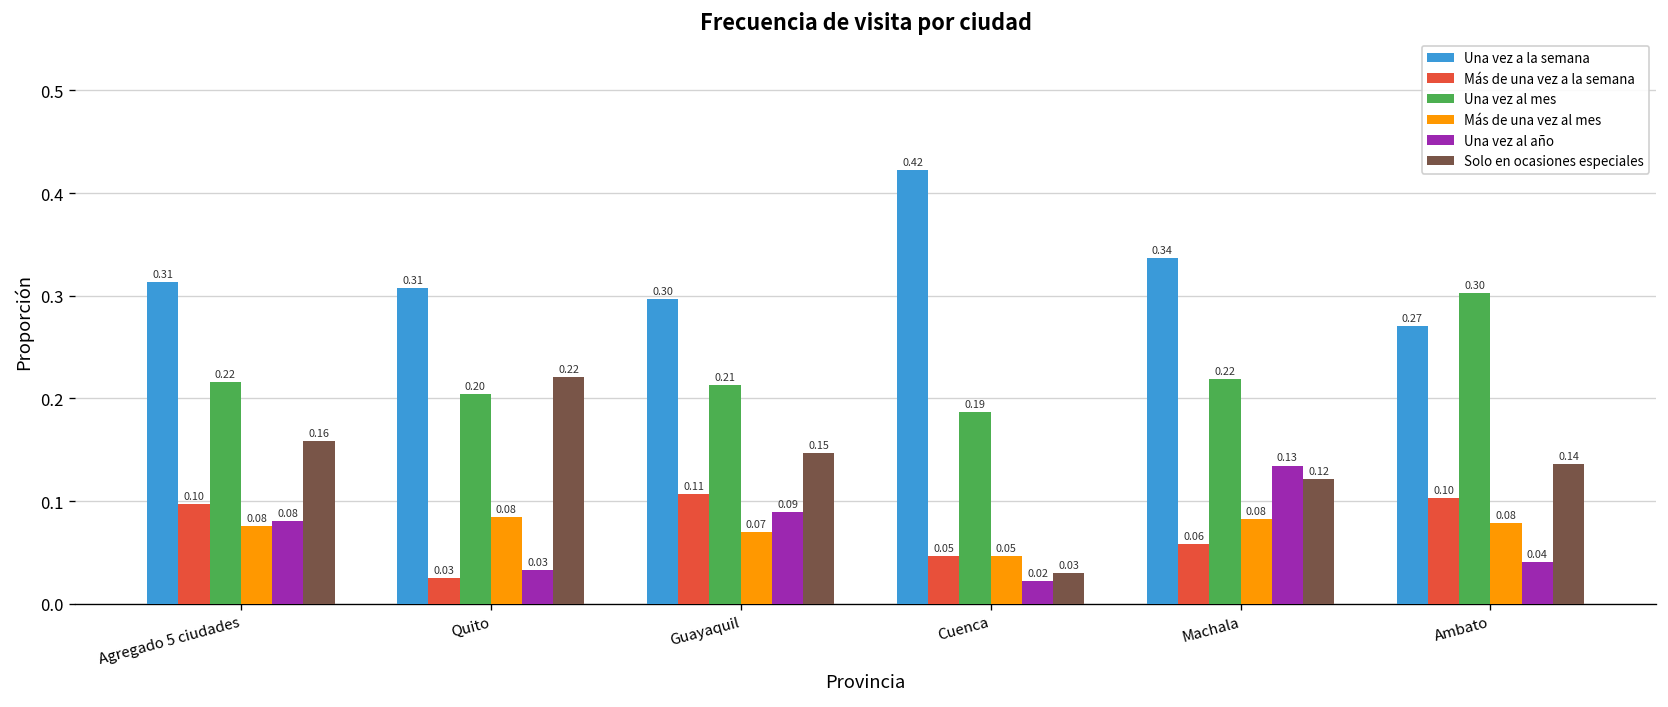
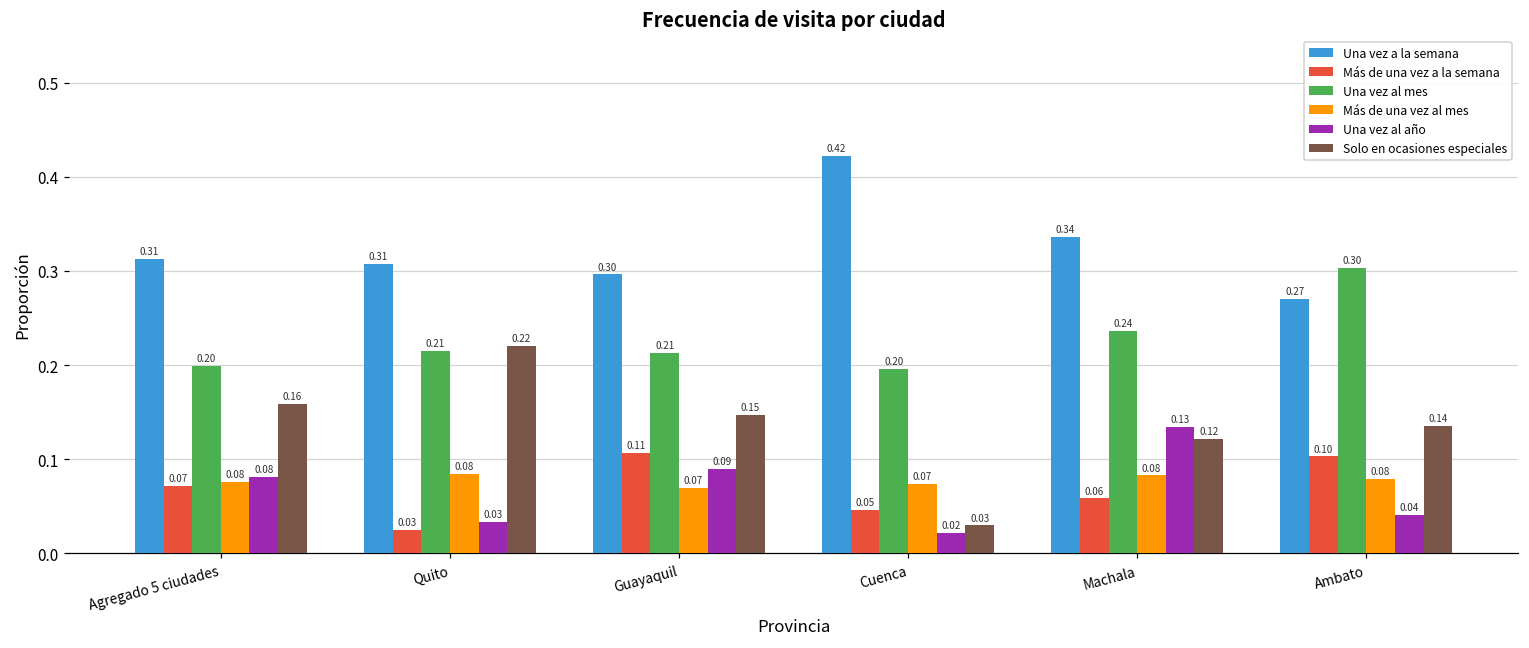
  {
    "Una vez a la semana": {
      "Agregado 5 ciudades": 0.31,
      "Quito": 0.31,
      "Guayaquil": 0.30,
      "Cuenca": 0.42,
      "Machala": 0.34,
      "Ambato": 0.27
    },
    "Más de una vez a la semana": {
-     "Agregado 5 ciudades": 0.10,
+     "Agregado 5 ciudades": 0.07,
      "Quito": 0.03,
      "Guayaquil": 0.11,
      "Cuenca": 0.05,
      "Machala": 0.06,
      "Ambato": 0.10
    },
    "Una vez al mes": {
-     "Agregado 5 ciudades": 0.22,
-     "Quito": 0.20,
+     "Agregado 5 ciudades": 0.20,
+     "Quito": 0.21,
      "Guayaquil": 0.21,
-     "Cuenca": 0.19,
-     "Machala": 0.22,
+     "Cuenca": 0.20,
+     "Machala": 0.24,
      "Ambato": 0.30
    },
    "Más de una vez al mes": {
      "Agregado 5 ciudades": 0.08,
      "Quito": 0.08,
      "Guayaquil": 0.07,
-     "Cuenca": 0.05,
+     "Cuenca": 0.07,
      "Machala": 0.08,
      "Ambato": 0.08
    },
    "Una vez al año": {
      "Agregado 5 ciudades": 0.08,
      "Quito": 0.03,
      "Guayaquil": 0.09,
      "Cuenca": 0.02,
      "Machala": 0.13,
      "Ambato": 0.04
    },
    "Solo en ocasiones especiales": {
      "Agregado 5 ciudades": 0.16,
      "Quito": 0.22,
      "Guayaquil": 0.15,
      "Cuenca": 0.03,
      "Machala": 0.12,
      "Ambato": 0.14
    }
  }
